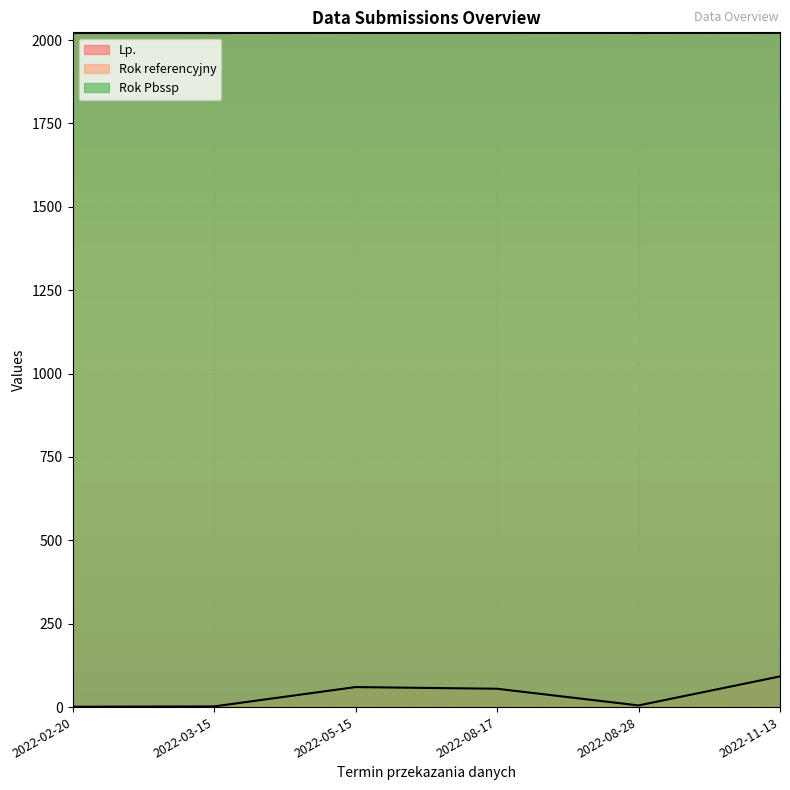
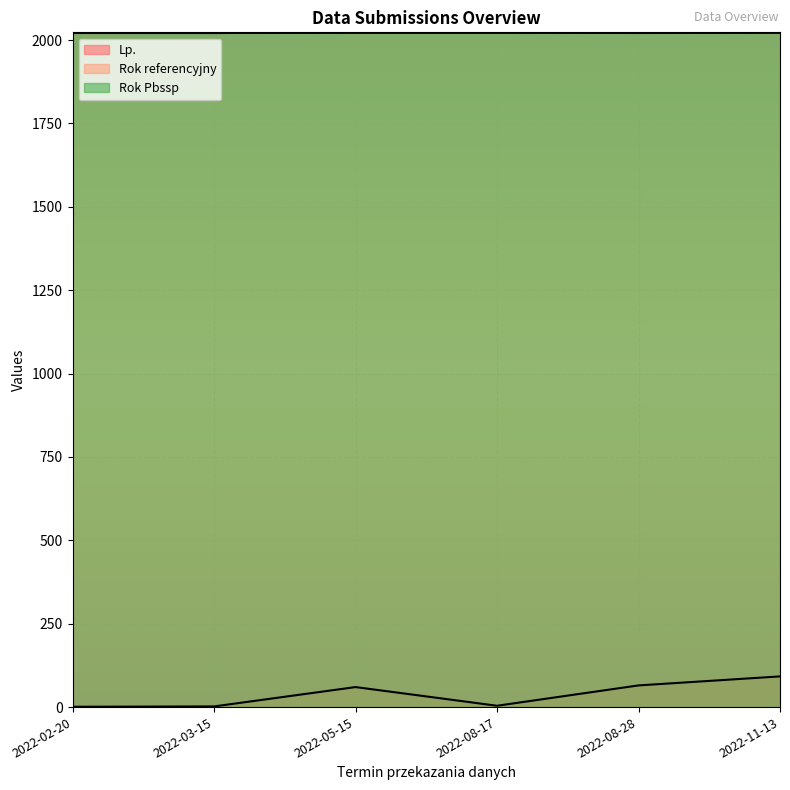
  {
    "Lp.": {
      "2022-02-20": 0,
      "2022-03-15": 0,
      "2022-05-15": 60,
-     "2022-08-17": 60,
-     "2022-08-28": 10,
+     "2022-08-17": 0,
+     "2022-08-28": 70,
      "2022-11-13": 90
    },
    "Rok Pbssp": {
      "2022-02-20": 2020,
      "2022-03-15": 2020,
      "2022-05-15": 2020,
      "2022-08-17": 2020,
      "2022-08-28": 2020,
      "2022-11-13": 2020
    }
  }
